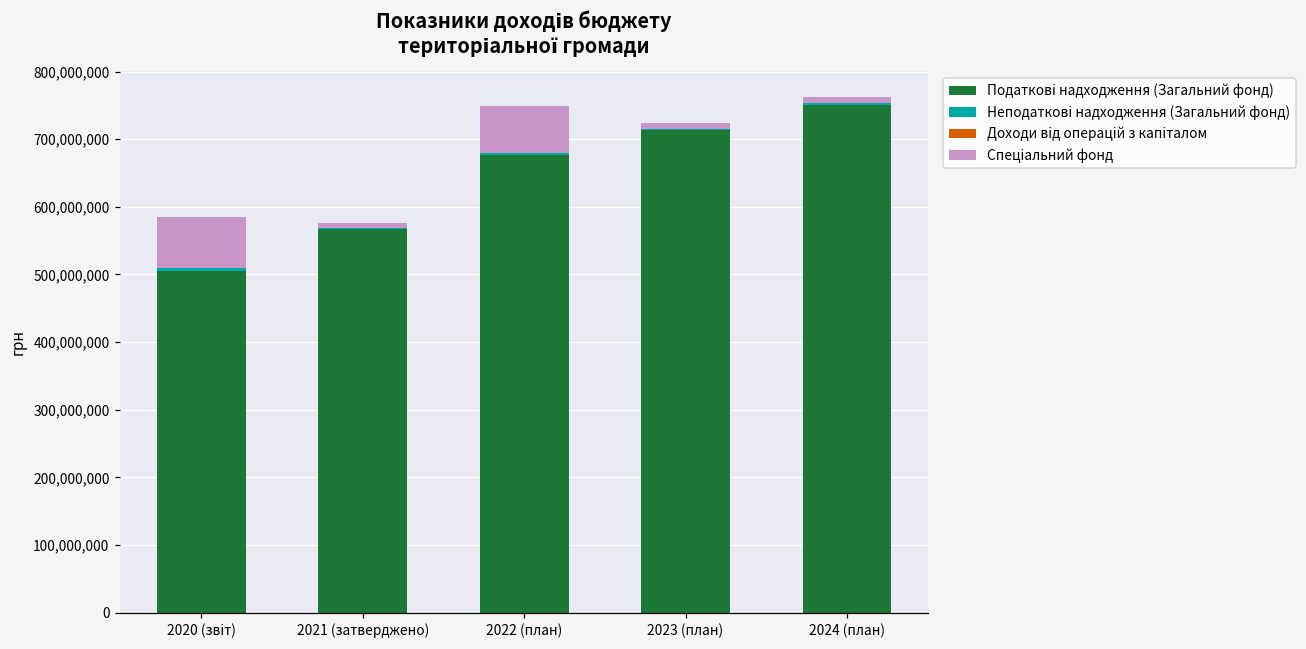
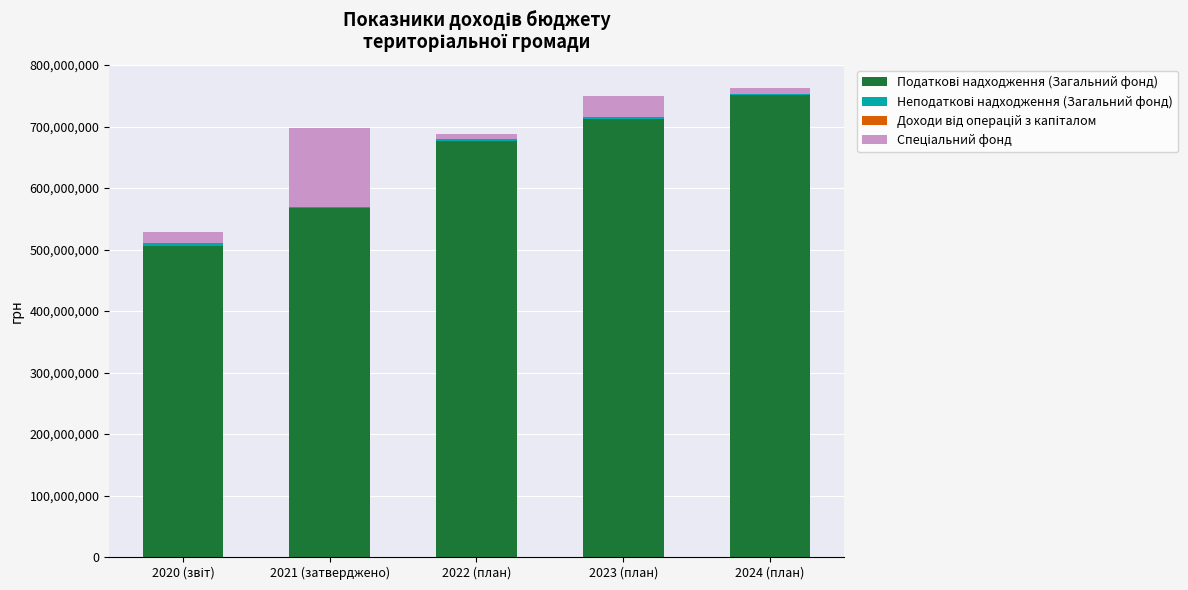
  {
    "Податкові надходження (Загальний фонд)": {
      "2020 (звіт)": "510,000,000",
      "2021 (затверджено)": "570,000,000",
      "2022 (план)": "680,000,000",
      "2023 (план)": "710,000,000",
      "2024 (план)": "750,000,000"
    },
    "Доходи від операцій з капіталом": {
      "2020 (звіт)": "0",
      "2021 (затверджено)": "0",
      "2022 (план)": "0",
      "2023 (план)": "0",
      "2024 (план)": "0"
    },
    "Спеціальний фонд": {
-     "2020 (звіт)": "80,000,000",
-     "2021 (затверджено)": "10,000,000",
-     "2022 (план)": "70,000,000",
-     "2023 (план)": "10,000,000",
+     "2020 (звіт)": "20,000,000",
+     "2021 (затверджено)": "130,000,000",
+     "2022 (план)": "10,000,000",
+     "2023 (план)": "30,000,000",
      "2024 (план)": "10,000,000"
    }
  }
